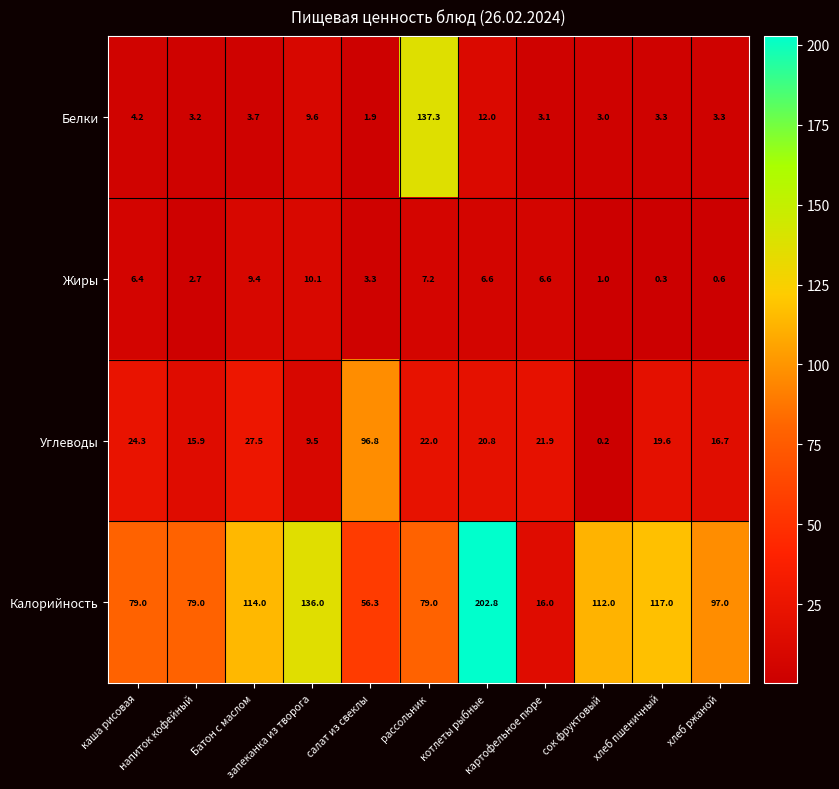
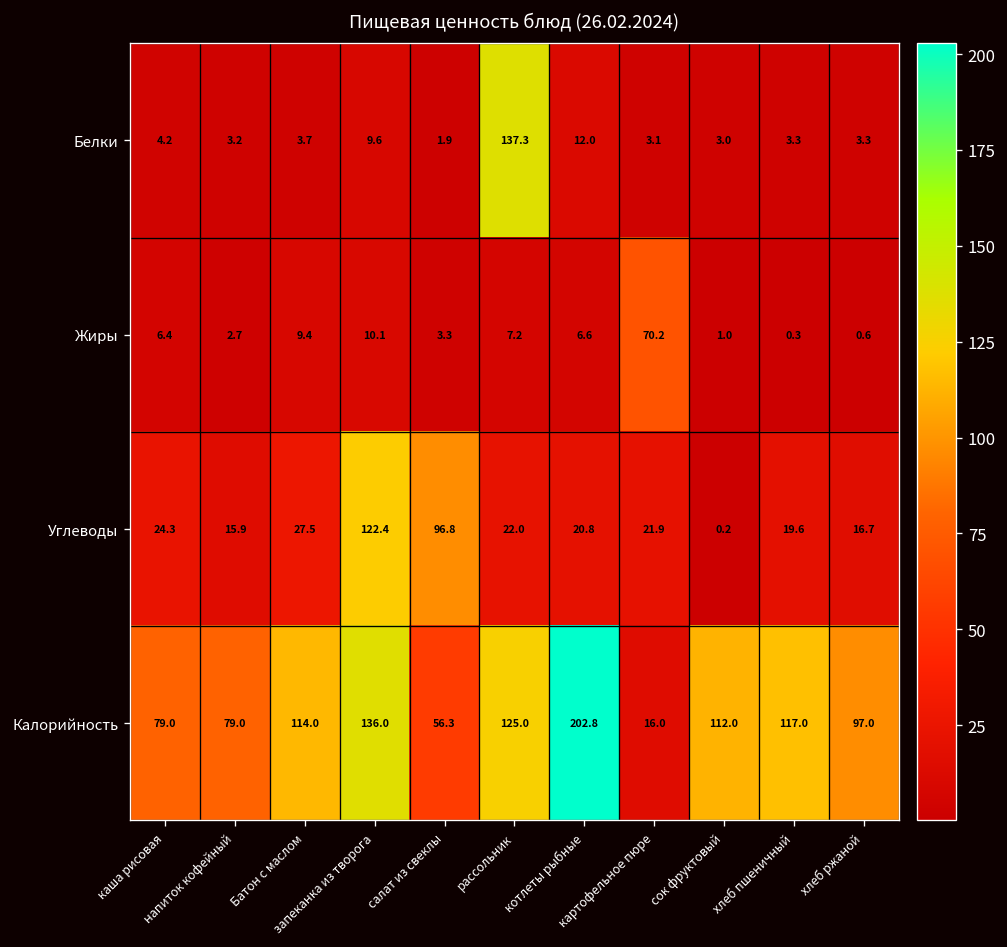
  {
    "Белки": {
      "каша рисовая": 4.2,
      "напиток кофейный": 3.2,
      "Батон с маслом": 3.7,
      "запеканка из творога": 9.6,
      "салат из свеклы": 1.9,
      "рассольник": 137.3,
      "котлеты рыбные": 12.0,
      "картофельное пюре": 3.1,
      "сок фруктовый": 3.0,
      "хлеб пшеничный": 3.3,
      "хлеб ржаной": 3.3
    },
    "Жиры": {
      "каша рисовая": 6.4,
      "напиток кофейный": 2.7,
      "Батон с маслом": 9.4,
      "запеканка из творога": 10.1,
      "салат из свеклы": 3.3,
      "рассольник": 7.2,
      "котлеты рыбные": 6.6,
-     "картофельное пюре": 6.6,
+     "картофельное пюре": 70.2,
      "сок фруктовый": 1.0,
      "хлеб пшеничный": 0.3,
      "хлеб ржаной": 0.6
    },
    "Углеводы": {
      "каша рисовая": 24.3,
      "напиток кофейный": 15.9,
      "Батон с маслом": 27.5,
-     "запеканка из творога": 9.5,
+     "запеканка из творога": 122.4,
      "салат из свеклы": 96.8,
      "рассольник": 22.0,
      "котлеты рыбные": 20.8,
      "картофельное пюре": 21.9,
      "сок фруктовый": 0.2,
      "хлеб пшеничный": 19.6,
      "хлеб ржаной": 16.7
    },
    "Калорийность": {
      "каша рисовая": 79.0,
      "напиток кофейный": 79.0,
      "Батон с маслом": 114.0,
      "запеканка из творога": 136.0,
      "салат из свеклы": 56.3,
-     "рассольник": 79.0,
+     "рассольник": 125.0,
      "котлеты рыбные": 202.8,
      "картофельное пюре": 16.0,
      "сок фруктовый": 112.0,
      "хлеб пшеничный": 117.0,
      "хлеб ржаной": 97.0
    }
  }
